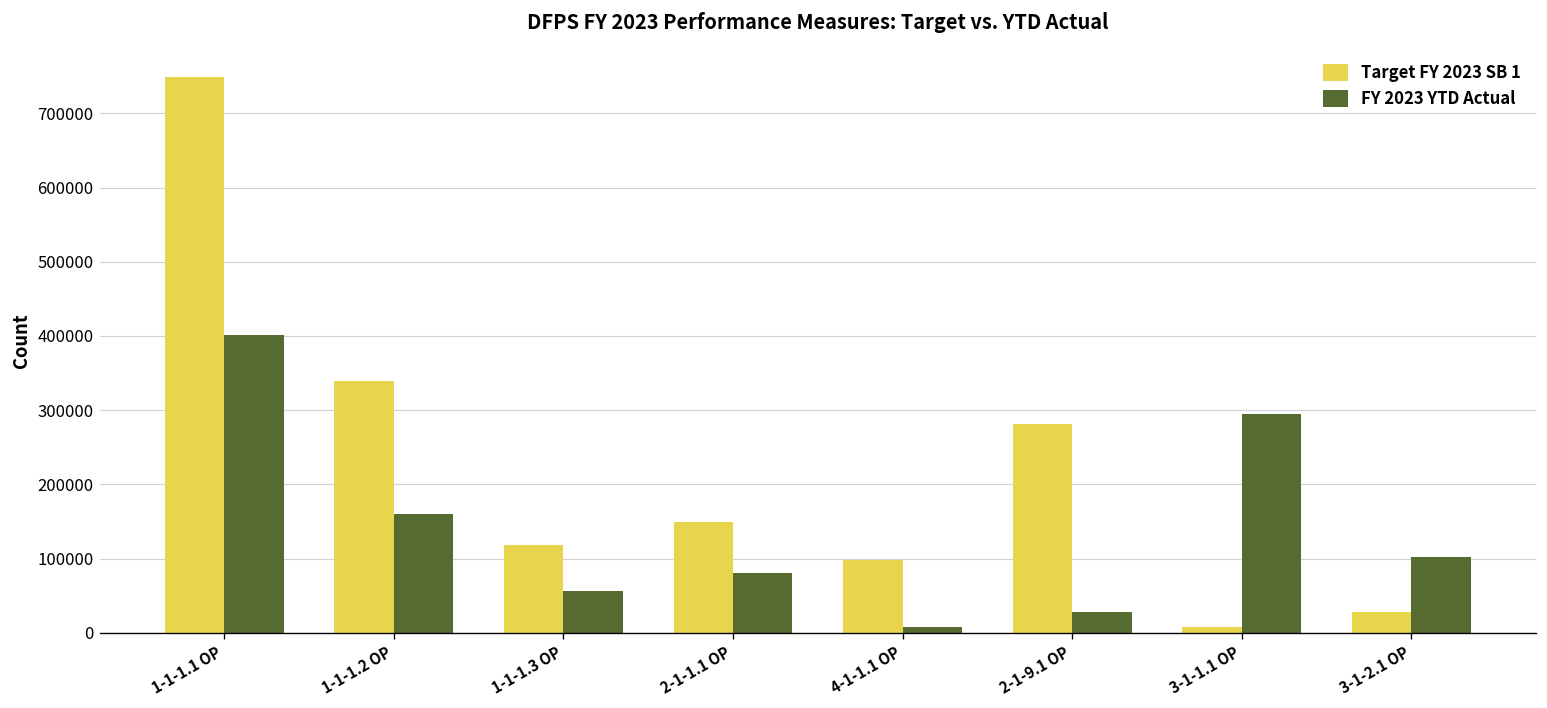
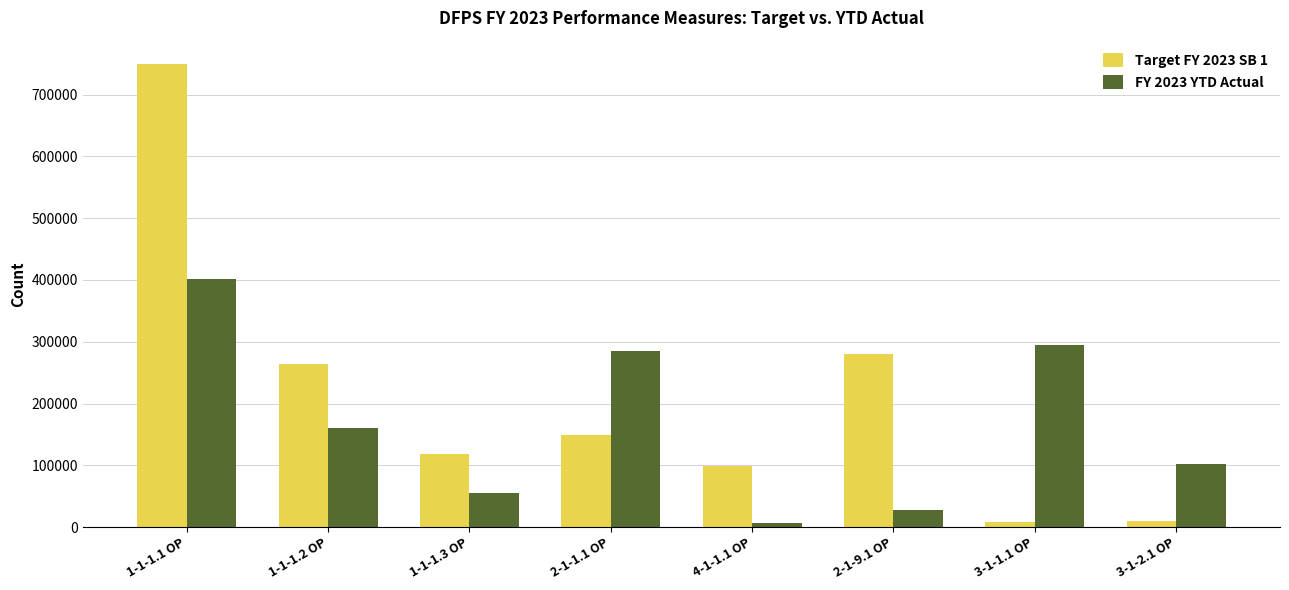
  {
    "Target FY 2023 SB 1": {
      "1-1-1.1 OP": 750000,
-     "1-1-1.2 OP": 340000,
+     "1-1-1.2 OP": 260000,
      "1-1-1.3 OP": 120000,
      "2-1-1.1 OP": 150000,
      "4-1-1.1 OP": 100000,
      "2-1-9.1 OP": 280000,
      "3-1-1.1 OP": 10000,
-     "3-1-2.1 OP": 30000
+     "3-1-2.1 OP": 10000
    },
    "FY 2023 YTD Actual": {
      "1-1-1.1 OP": 400000,
      "1-1-1.2 OP": 160000,
      "1-1-1.3 OP": 60000,
-     "2-1-1.1 OP": 80000,
+     "2-1-1.1 OP": 290000,
      "4-1-1.1 OP": 10000,
      "2-1-9.1 OP": 30000,
      "3-1-1.1 OP": 290000,
      "3-1-2.1 OP": 100000
    }
  }
